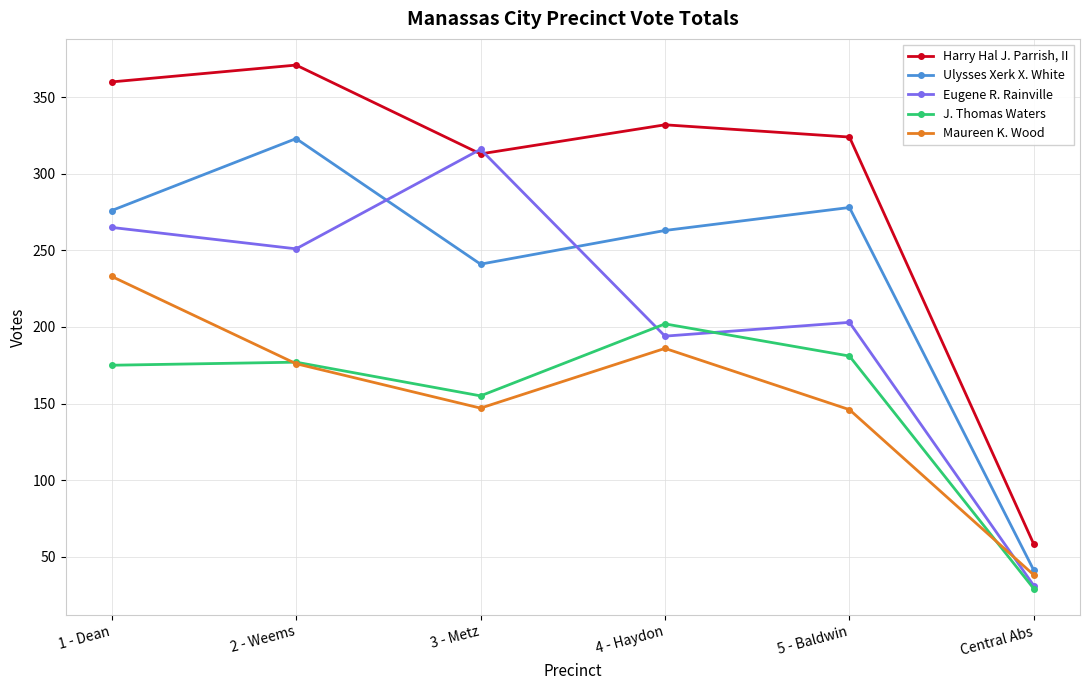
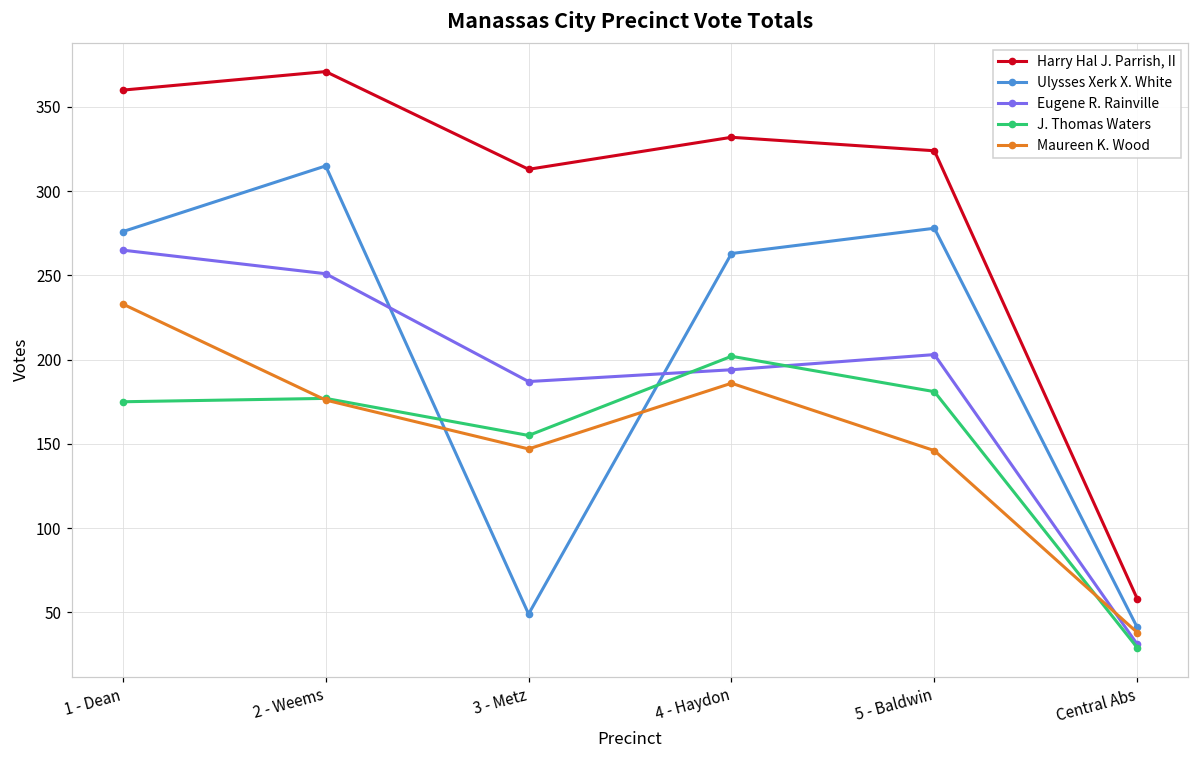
  {
    "Harry Hal J. Parrish, II": {
      "1 - Dean": 360,
      "2 - Weems": 371,
      "3 - Metz": 313,
      "4 - Haydon": 332,
      "5 - Baldwin": 324,
      "Central Abs": 58
    },
    "Ulysses Xerk X. White": {
      "1 - Dean": 276,
-     "2 - Weems": 323,
-     "3 - Metz": 241,
+     "2 - Weems": 315,
+     "3 - Metz": 49,
      "4 - Haydon": 263,
      "5 - Baldwin": 278,
      "Central Abs": 41
    },
    "Eugene R. Rainville": {
      "1 - Dean": 265,
      "2 - Weems": 251,
-     "3 - Metz": 316,
+     "3 - Metz": 187,
      "4 - Haydon": 194,
      "5 - Baldwin": 203,
      "Central Abs": 31
    },
    "J. Thomas Waters": {
      "1 - Dean": 175,
      "3 - Metz": 155,
      "4 - Haydon": 202,
      "5 - Baldwin": 181,
      "Central Abs": 29
    },
    "Maureen K. Wood": {
      "1 - Dean": 233,
      "3 - Metz": 147,
      "4 - Haydon": 186,
      "5 - Baldwin": 146,
      "Central Abs": 38
    }
  }
